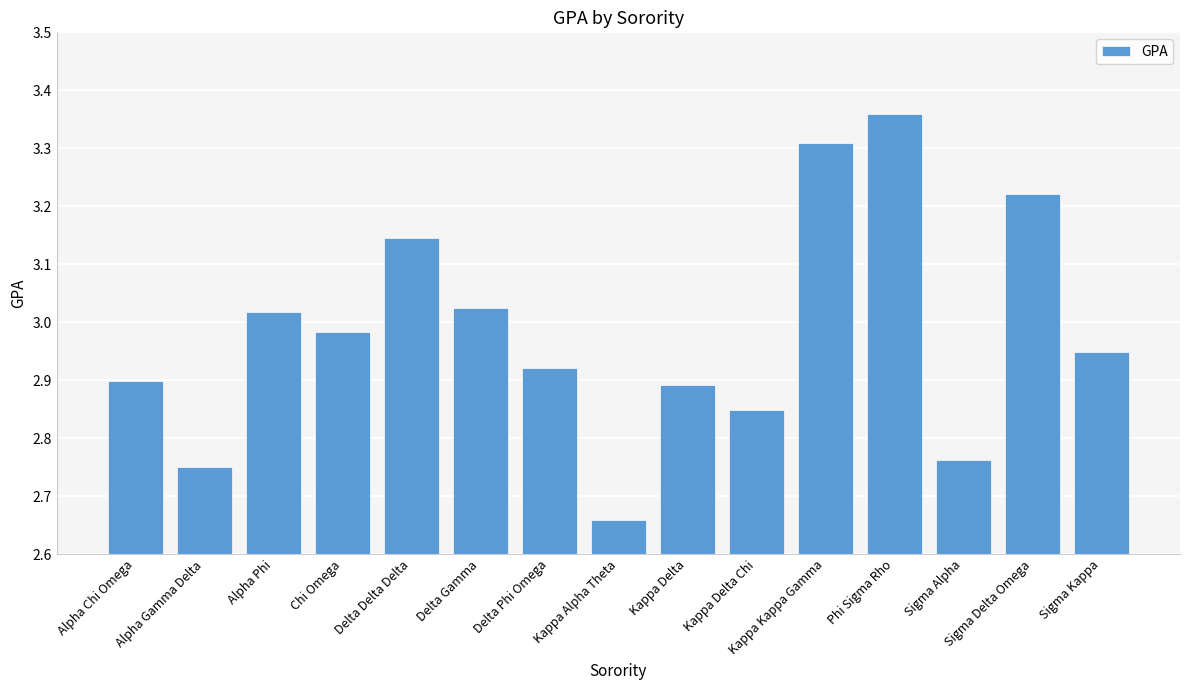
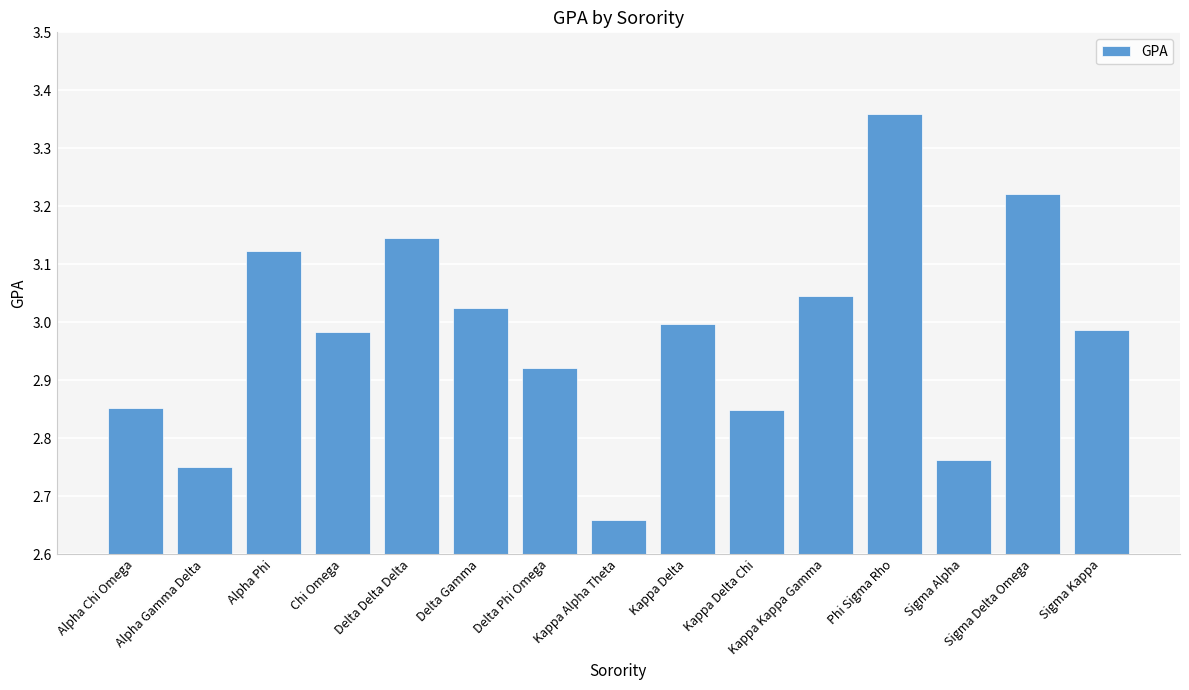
  {
-   "Alpha Chi Omega": 2.90,
+   "Alpha Chi Omega": 2.85,
    "Alpha Gamma Delta": 2.75,
-   "Alpha Phi": 3.02,
+   "Alpha Phi": 3.12,
    "Chi Omega": 2.98,
    "Delta Delta Delta": 3.14,
    "Delta Gamma": 3.02,
    "Delta Phi Omega": 2.92,
    "Kappa Alpha Theta": 2.66,
-   "Kappa Delta": 2.89,
+   "Kappa Delta": 3.00,
    "Kappa Delta Chi": 2.85,
-   "Kappa Kappa Gamma": 3.31,
+   "Kappa Kappa Gamma": 3.05,
    "Phi Sigma Rho": 3.36,
    "Sigma Alpha": 2.76,
    "Sigma Delta Omega": 3.22,
-   "Sigma Kappa": 2.95
+   "Sigma Kappa": 2.99
  }
